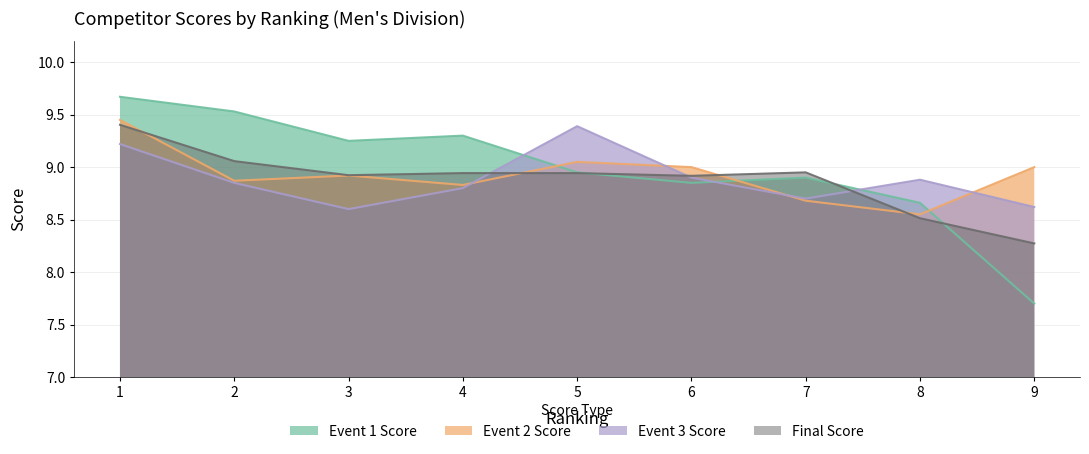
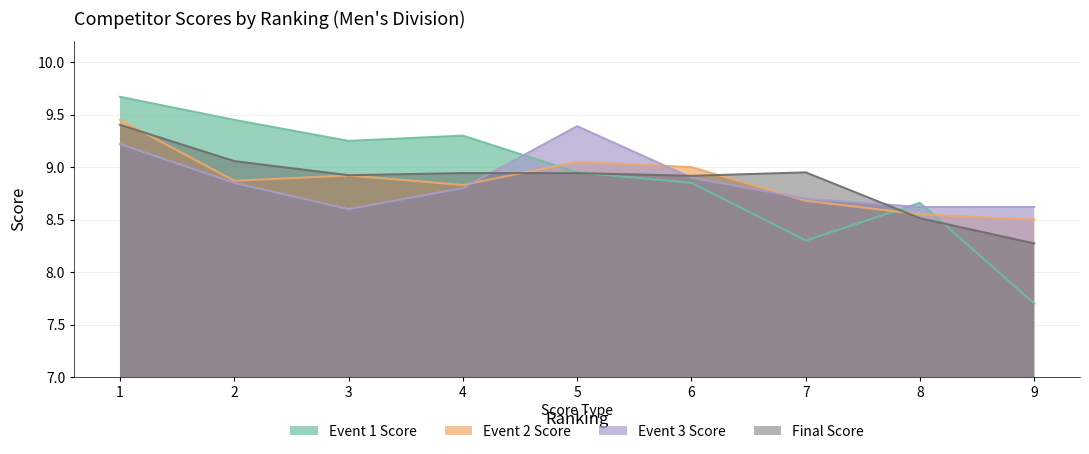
  {
    "Event 1 Score": {
      "1": 9.67,
-     "2": 9.53,
+     "2": 9.45,
      "3": 9.25,
      "4": 9.30,
      "6": 8.85,
-     "7": 8.9,
+     "7": 8.3,
      "8": 8.66,
      "9": 7.70
    },
    "Event 2 Score": {
      "1": 9.45,
      "4": 8.83,
      "5": 9.05,
      "6": 9.0,
      "8": 8.55,
-     "9": 9.0
+     "9": 8.5
    },
    "Event 3 Score": {
      "1": 9.22,
      "3": 8.60,
      "4": 8.80,
      "5": 9.39,
-     "8": 8.88,
+     "8": 8.62,
      "9": 8.62
    },
    "Final Score": {
      "1": 9.40,
      "2": 9.06,
      "4": 8.94,
      "7": 8.95,
      "8": 8.51,
      "9": 8.27
    }
  }
